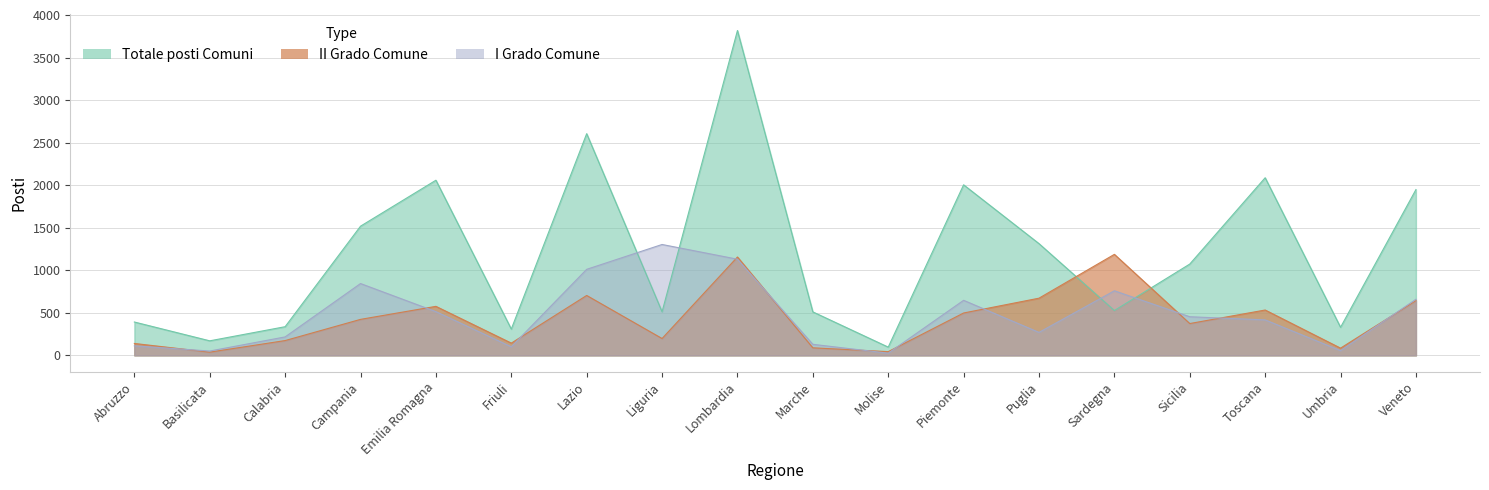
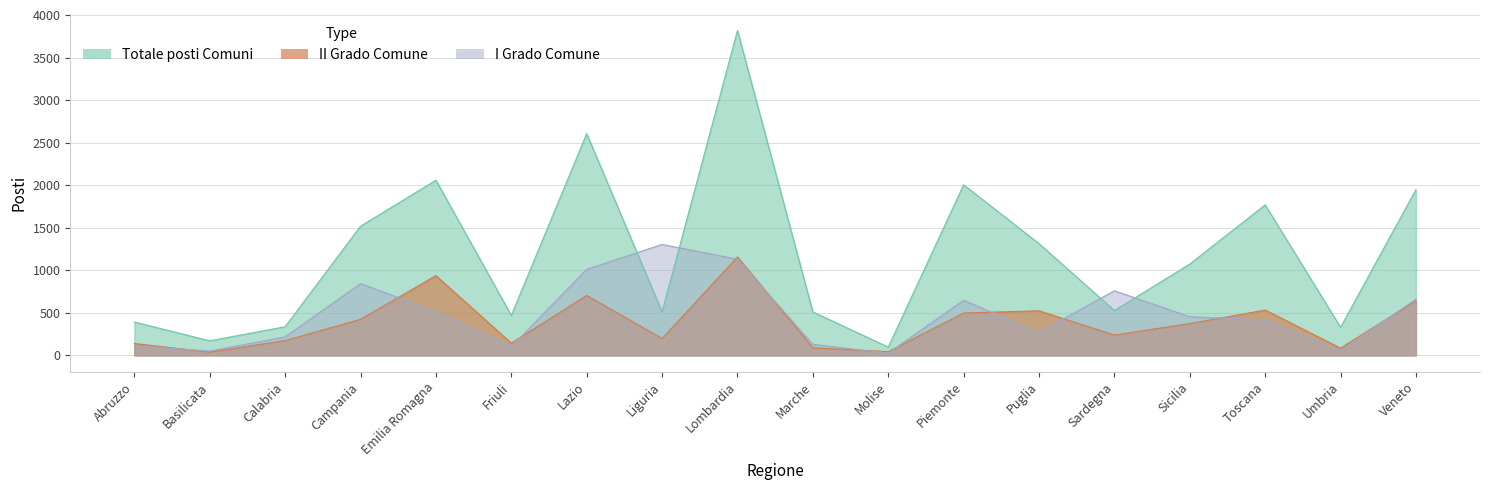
  {
    "Totale posti Comuni": {
      "Abruzzo": 400,
      "Basilicata": 200,
      "Calabria": 300,
      "Campania": 1500,
      "Emilia Romagna": 2100,
-     "Friuli": 300,
+     "Friuli": 500,
      "Lazio": 2600,
      "Liguria": 500,
      "Lombardia": 3800,
      "Marche": 500,
      "Molise": 100,
      "Piemonte": 2000,
      "Puglia": 1300,
      "Sardegna": 500,
      "Sicilia": 1100,
-     "Toscana": 2100,
+     "Toscana": 1800,
      "Umbria": 300,
      "Veneto": 1900
    },
    "II Grado Comune": {
      "Calabria": 200,
      "Campania": 400,
-     "Emilia Romagna": 600,
+     "Emilia Romagna": 900,
      "Friuli": 100,
      "Lazio": 700,
      "Liguria": 200,
      "Marche": 100,
      "Piemonte": 500,
-     "Puglia": 700,
-     "Sardegna": 1200,
+     "Puglia": 500,
+     "Sardegna": 200,
      "Sicilia": 400,
      "Toscana": 500
    },
    "I Grado Comune": {
      "Calabria": 200,
      "Campania": 800,
      "Emilia Romagna": 500,
      "Friuli": 100,
      "Lazio": 1000,
      "Liguria": 1300,
      "Marche": 100,
      "Piemonte": 600,
      "Puglia": 300,
      "Sardegna": 800,
      "Sicilia": 500,
      "Toscana": 400
    }
  }
